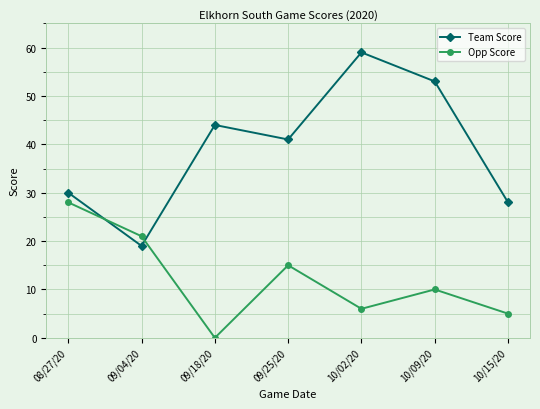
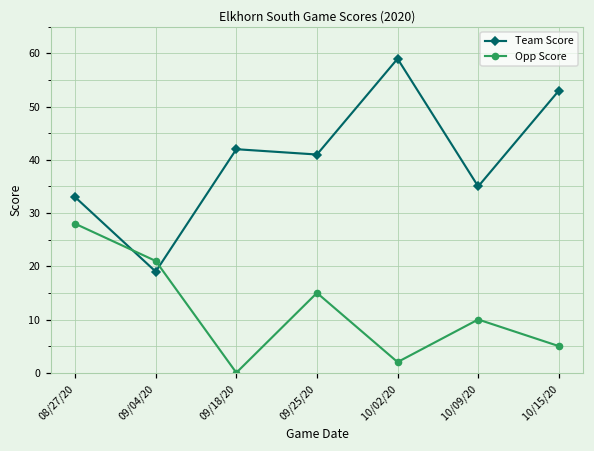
  {
    "Team Score": {
-     "08/27/20": 30,
+     "08/27/20": 33,
      "09/04/20": 19,
-     "09/18/20": 44,
+     "09/18/20": 42,
      "09/25/20": 41,
      "10/02/20": 59,
-     "10/09/20": 53,
-     "10/15/20": 28
+     "10/09/20": 35,
+     "10/15/20": 53
    },
    "Opp Score": {
      "08/27/20": 28,
      "09/04/20": 21,
      "09/18/20": 0,
      "09/25/20": 15,
-     "10/02/20": 6,
+     "10/02/20": 2,
      "10/09/20": 10,
      "10/15/20": 5
    }
  }
